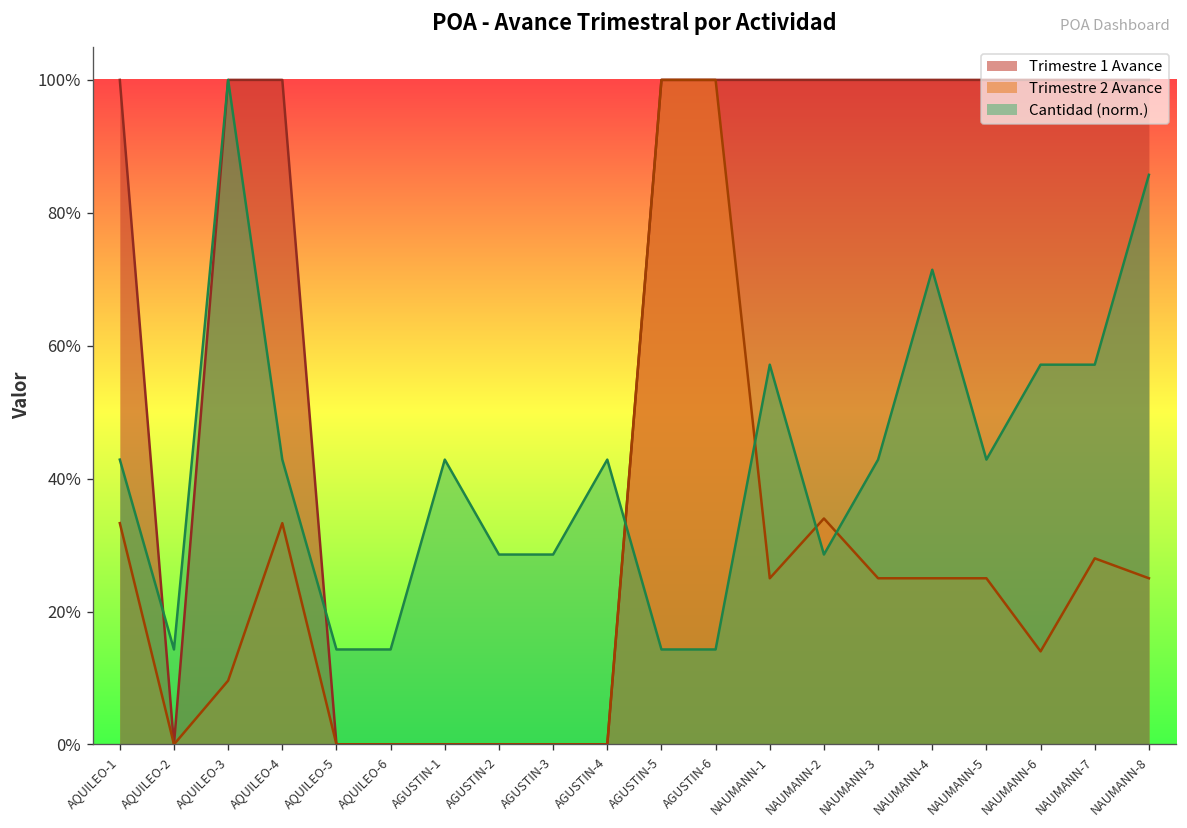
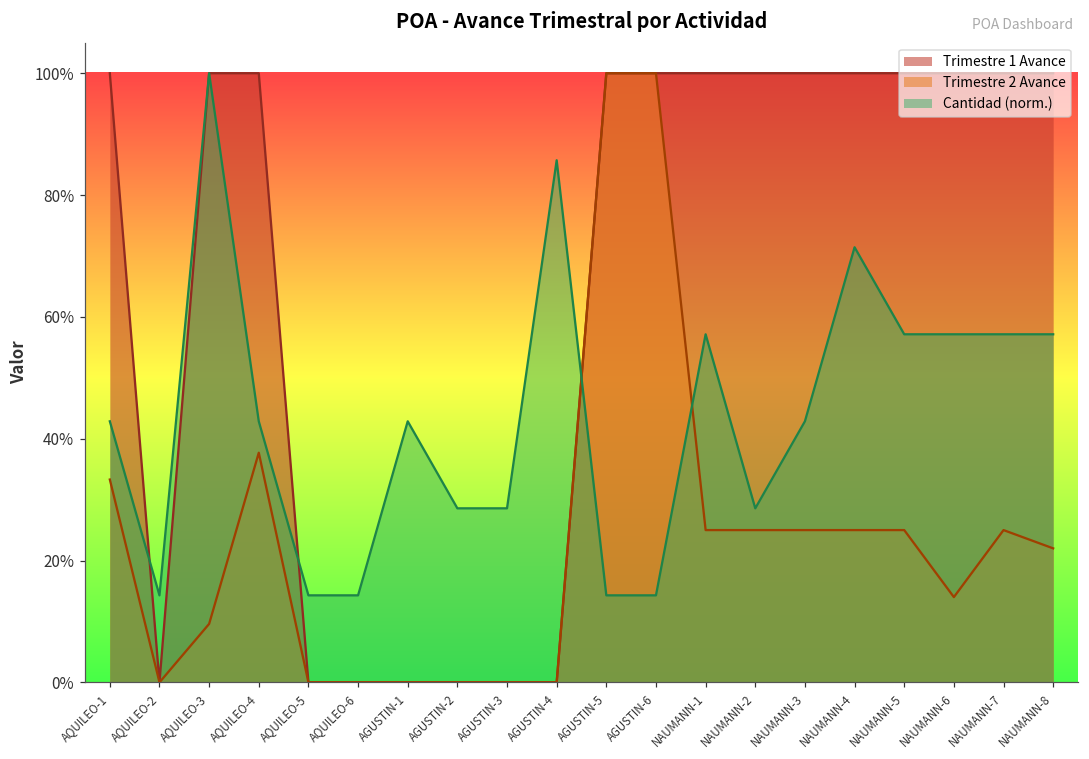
  {
    "Trimestre 1 Avance": {
      "AQUILEO-1": "100%",
      "AQUILEO-4": "100%",
      "NAUMANN-1": "100%",
      "NAUMANN-2": "100%",
      "NAUMANN-3": "100%",
      "NAUMANN-4": "100%"
    },
    "Trimestre 2 Avance": {
      "AQUILEO-1": "33%",
      "AQUILEO-3": "10%",
-     "AQUILEO-4": "33%",
+     "AQUILEO-4": "38%",
      "NAUMANN-1": "25%",
-     "NAUMANN-2": "34%",
+     "NAUMANN-2": "25%",
      "NAUMANN-3": "25%",
      "NAUMANN-4": "25%",
      "NAUMANN-5": "25%",
      "NAUMANN-6": "14%",
-     "NAUMANN-7": "28%",
-     "NAUMANN-8": "25%"
+     "NAUMANN-7": "25%",
+     "NAUMANN-8": "22%"
    },
    "Cantidad (norm.)": {
      "AQUILEO-1": "43%",
      "AQUILEO-2": "14%",
      "AQUILEO-4": "43%",
      "AQUILEO-5": "14%",
      "AQUILEO-6": "14%",
      "AGUSTIN-1": "43%",
      "AGUSTIN-2": "29%",
      "AGUSTIN-3": "29%",
-     "AGUSTIN-4": "43%",
+     "AGUSTIN-4": "86%",
      "AGUSTIN-5": "14%",
      "AGUSTIN-6": "14%",
      "NAUMANN-1": "57%",
      "NAUMANN-2": "29%",
      "NAUMANN-3": "43%",
      "NAUMANN-4": "71%",
-     "NAUMANN-5": "43%",
+     "NAUMANN-5": "57%",
      "NAUMANN-6": "57%",
      "NAUMANN-7": "57%",
-     "NAUMANN-8": "86%"
+     "NAUMANN-8": "57%"
    }
  }
